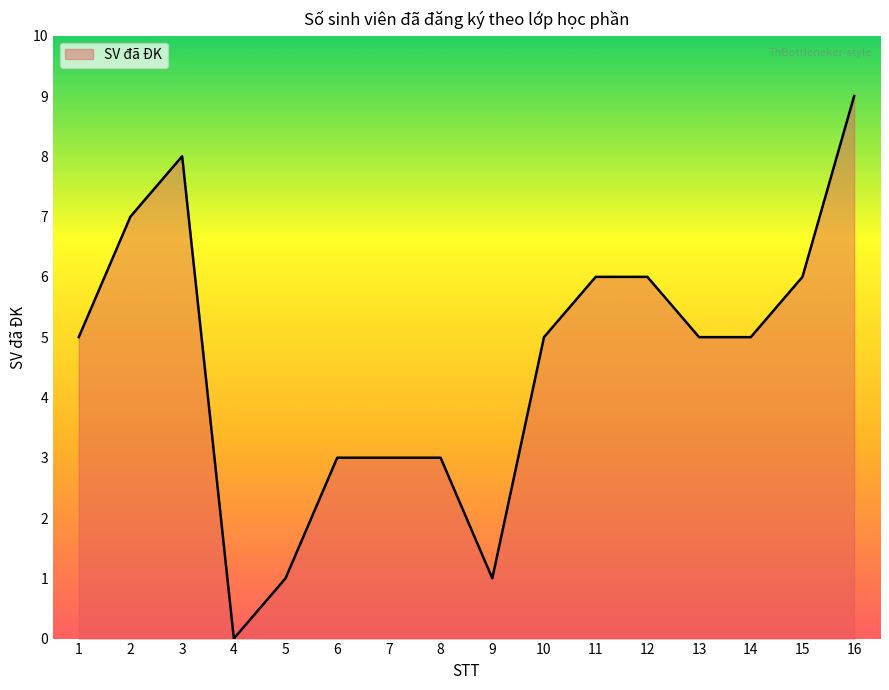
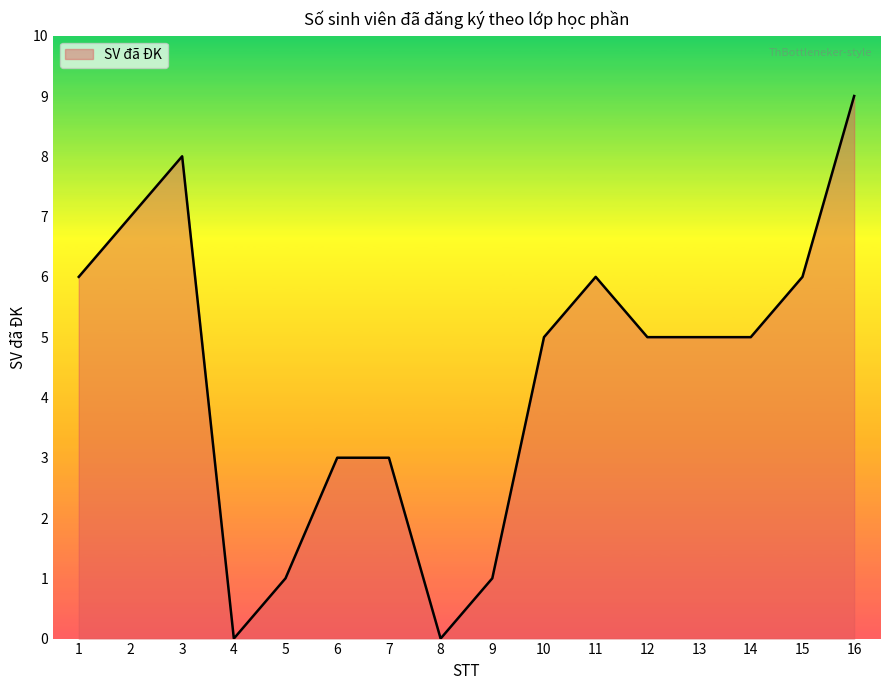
  {
-   "1": 5,
+   "1": 6,
    "2": 7,
    "3": 8,
    "4": 0,
    "5": 1,
    "6": 3,
    "7": 3,
-   "8": 3,
+   "8": 0,
    "9": 1,
    "10": 5,
    "11": 6,
-   "12": 6,
+   "12": 5,
    "13": 5,
    "14": 5,
    "15": 6,
    "16": 9
  }
